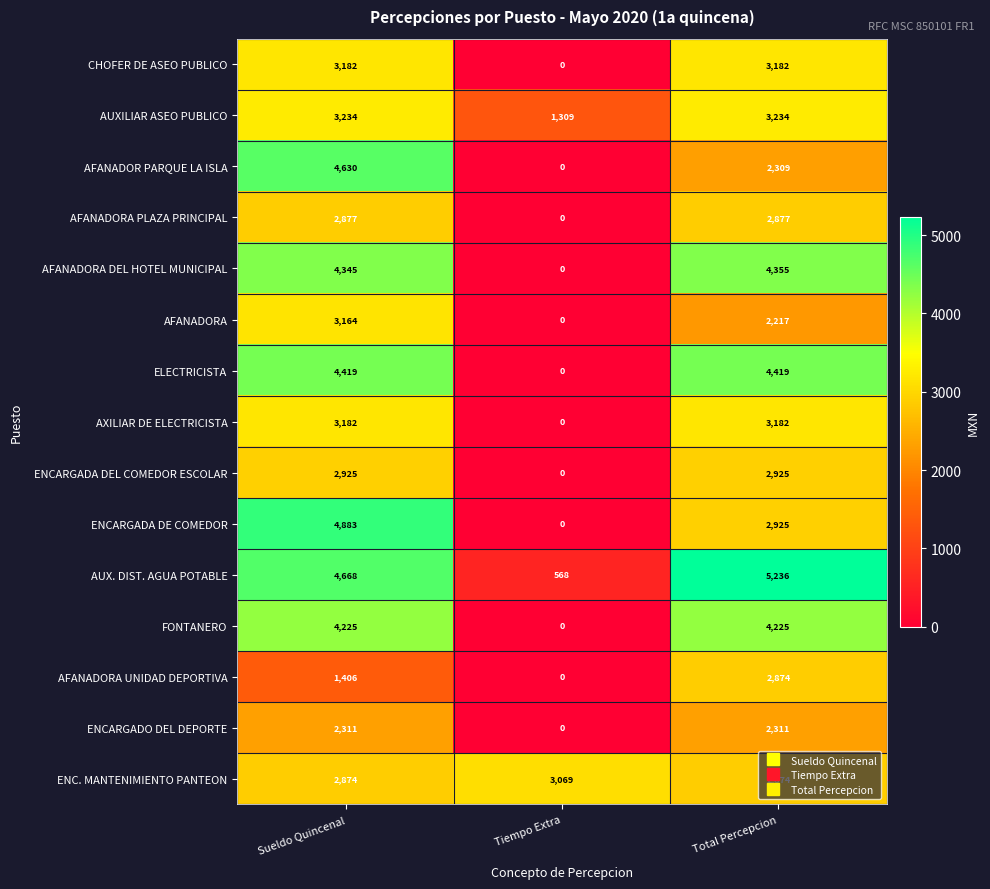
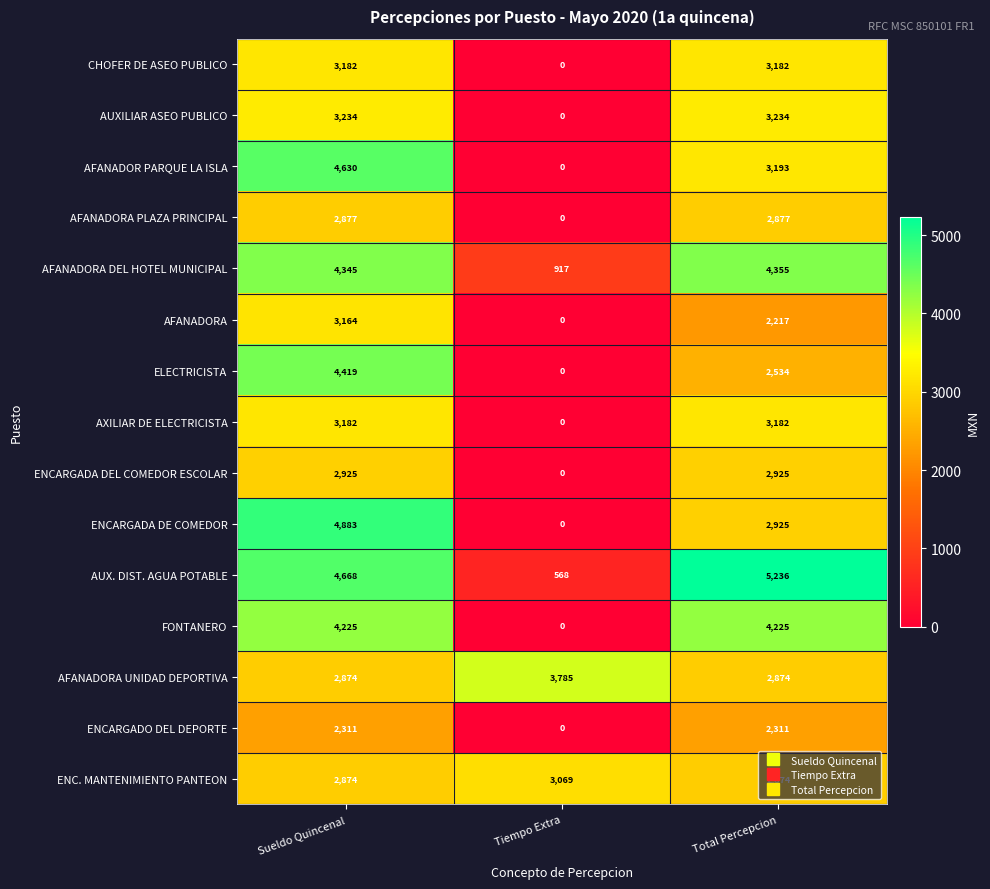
  {
    "CHOFER DE ASEO PUBLICO": {
      "Sueldo Quincenal": "3,182",
      "Tiempo Extra": "0",
      "Total Percepcion": "3,182"
    },
    "AUXILIAR ASEO PUBLICO": {
      "Sueldo Quincenal": "3,234",
-     "Tiempo Extra": "1,309",
+     "Tiempo Extra": "0",
      "Total Percepcion": "3,234"
    },
    "AFANADOR PARQUE LA ISLA": {
      "Sueldo Quincenal": "4,630",
      "Tiempo Extra": "0",
-     "Total Percepcion": "2,309"
+     "Total Percepcion": "3,193"
    },
    "AFANADORA PLAZA PRINCIPAL": {
      "Sueldo Quincenal": "2,877",
      "Tiempo Extra": "0",
      "Total Percepcion": "2,877"
    },
    "AFANADORA DEL HOTEL MUNICIPAL": {
      "Sueldo Quincenal": "4,345",
-     "Tiempo Extra": "0",
+     "Tiempo Extra": "917",
      "Total Percepcion": "4,355"
    },
    "AFANADORA": {
      "Sueldo Quincenal": "3,164",
      "Tiempo Extra": "0",
      "Total Percepcion": "2,217"
    },
    "ELECTRICISTA": {
      "Sueldo Quincenal": "4,419",
      "Tiempo Extra": "0",
-     "Total Percepcion": "4,419"
+     "Total Percepcion": "2,534"
    },
    "AXILIAR DE ELECTRICISTA": {
      "Sueldo Quincenal": "3,182",
      "Tiempo Extra": "0",
      "Total Percepcion": "3,182"
    },
    "ENCARGADA DEL COMEDOR ESCOLAR": {
      "Sueldo Quincenal": "2,925",
      "Tiempo Extra": "0",
      "Total Percepcion": "2,925"
    },
    "ENCARGADA DE COMEDOR": {
      "Sueldo Quincenal": "4,883",
      "Tiempo Extra": "0",
      "Total Percepcion": "2,925"
    },
    "AUX. DIST. AGUA POTABLE": {
      "Sueldo Quincenal": "4,668",
      "Tiempo Extra": "568",
      "Total Percepcion": "5,236"
    },
    "FONTANERO": {
      "Sueldo Quincenal": "4,225",
      "Tiempo Extra": "0",
      "Total Percepcion": "4,225"
    },
    "AFANADORA UNIDAD DEPORTIVA": {
-     "Sueldo Quincenal": "1,406",
-     "Tiempo Extra": "0",
+     "Sueldo Quincenal": "2,874",
+     "Tiempo Extra": "3,785",
      "Total Percepcion": "2,874"
    },
    "ENCARGADO DEL DEPORTE": {
      "Sueldo Quincenal": "2,311",
      "Tiempo Extra": "0",
      "Total Percepcion": "2,311"
    },
    "ENC. MANTENIMIENTO PANTEON": {
      "Sueldo Quincenal": "2,874",
      "Tiempo Extra": "3,069"
    }
  }
